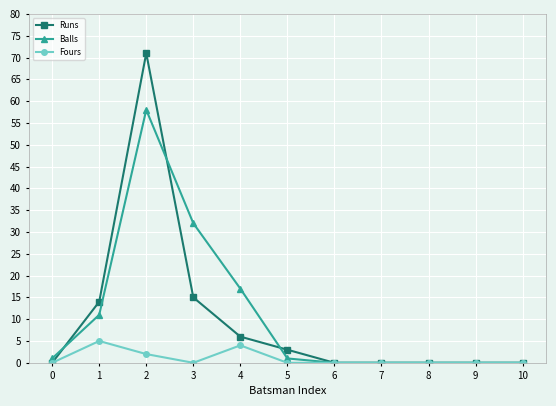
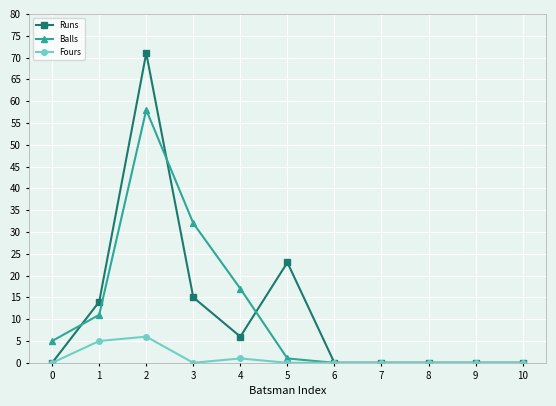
  {
    "Runs": {
      "1": 14,
      "2": 71,
      "3": 15,
      "4": 6,
-     "5": 3
+     "5": 23
    },
    "Balls": {
-     "0": 1,
+     "0": 5,
      "1": 11,
      "2": 58,
      "3": 32,
      "4": 17,
      "5": 1
    },
    "Fours": {
      "1": 5,
-     "2": 2,
+     "2": 6,
      "3": 0,
-     "4": 4,
+     "4": 1,
      "5": 0
    }
  }
